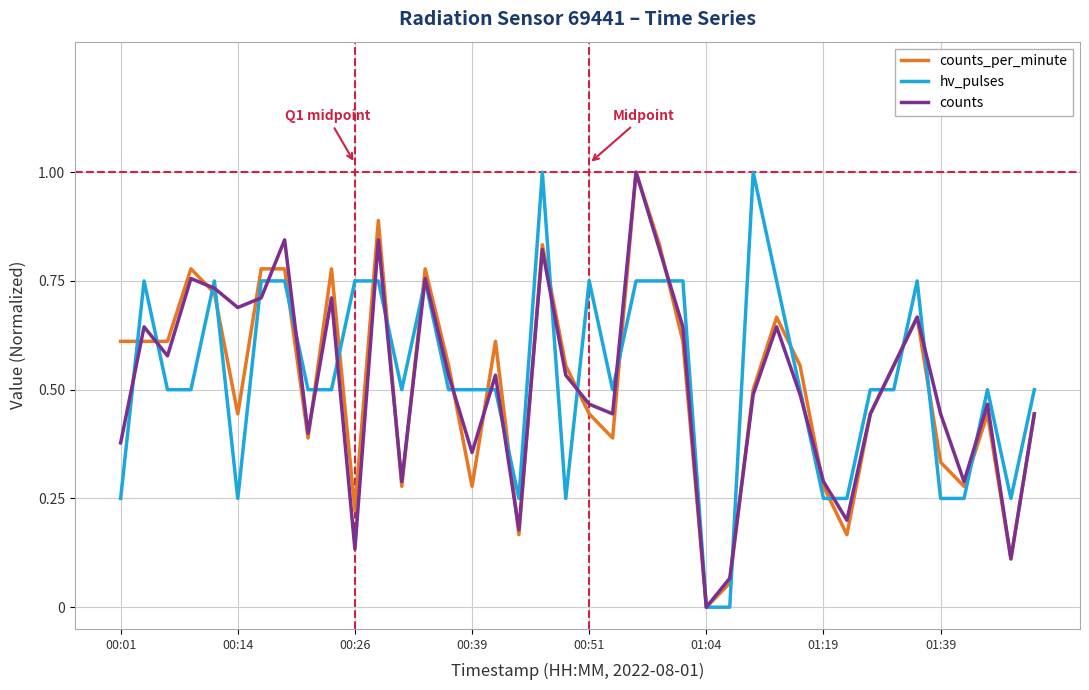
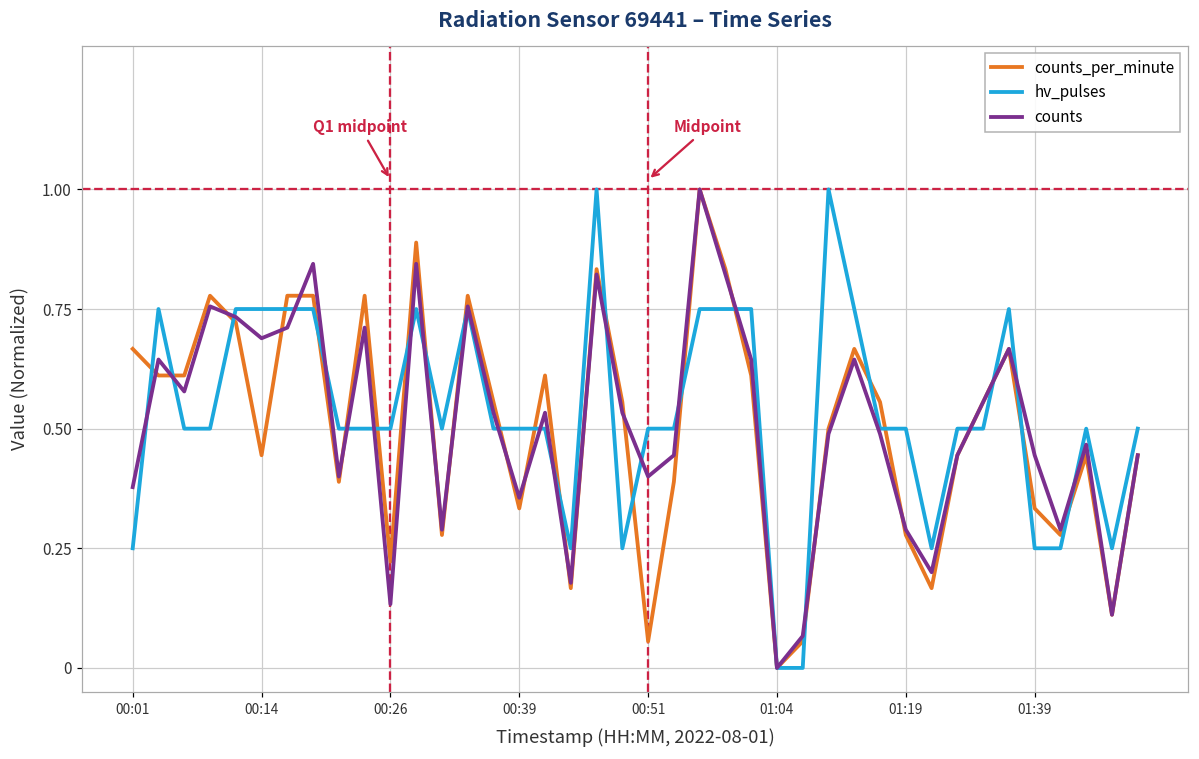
  {
    "counts_per_minute": {
-     "00:01": 0.61,
+     "00:01": 0.67,
      "00:14": 0.44,
      "00:26": 0.22,
-     "00:39": 0.28,
-     "00:51": 0.44,
+     "00:39": 0.33,
+     "00:51": 0.06,
      "01:19": 0.28,
      "01:39": 0.33
    },
    "hv_pulses": {
      "00:01": 0.25,
-     "00:14": 0.25,
-     "00:26": 0.75,
+     "00:14": 0.75,
+     "00:26": 0.50,
      "00:39": 0.50,
-     "00:51": 0.75,
-     "01:19": 0.25,
+     "00:51": 0.50,
+     "01:19": 0.50,
      "01:39": 0.25
    },
    "counts": {
      "00:01": 0.38,
      "00:14": 0.69,
      "00:26": 0.13,
      "00:39": 0.36,
-     "00:51": 0.47,
+     "00:51": 0.40,
      "01:19": 0.29,
      "01:39": 0.44
    }
  }
